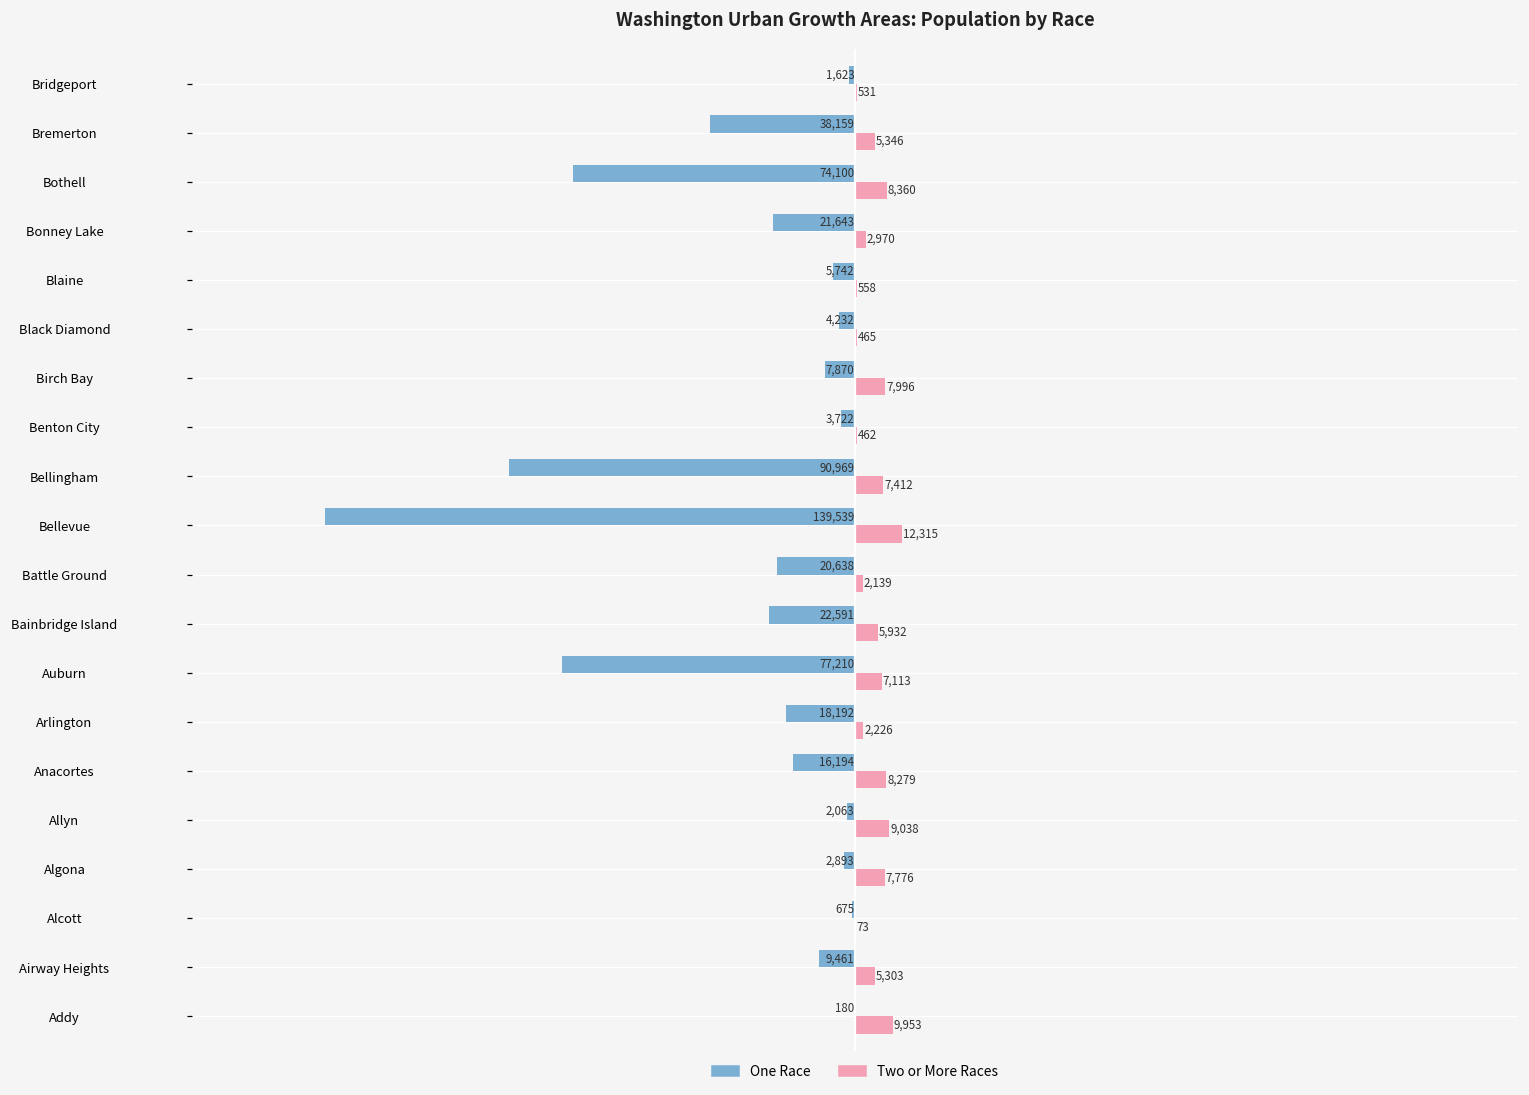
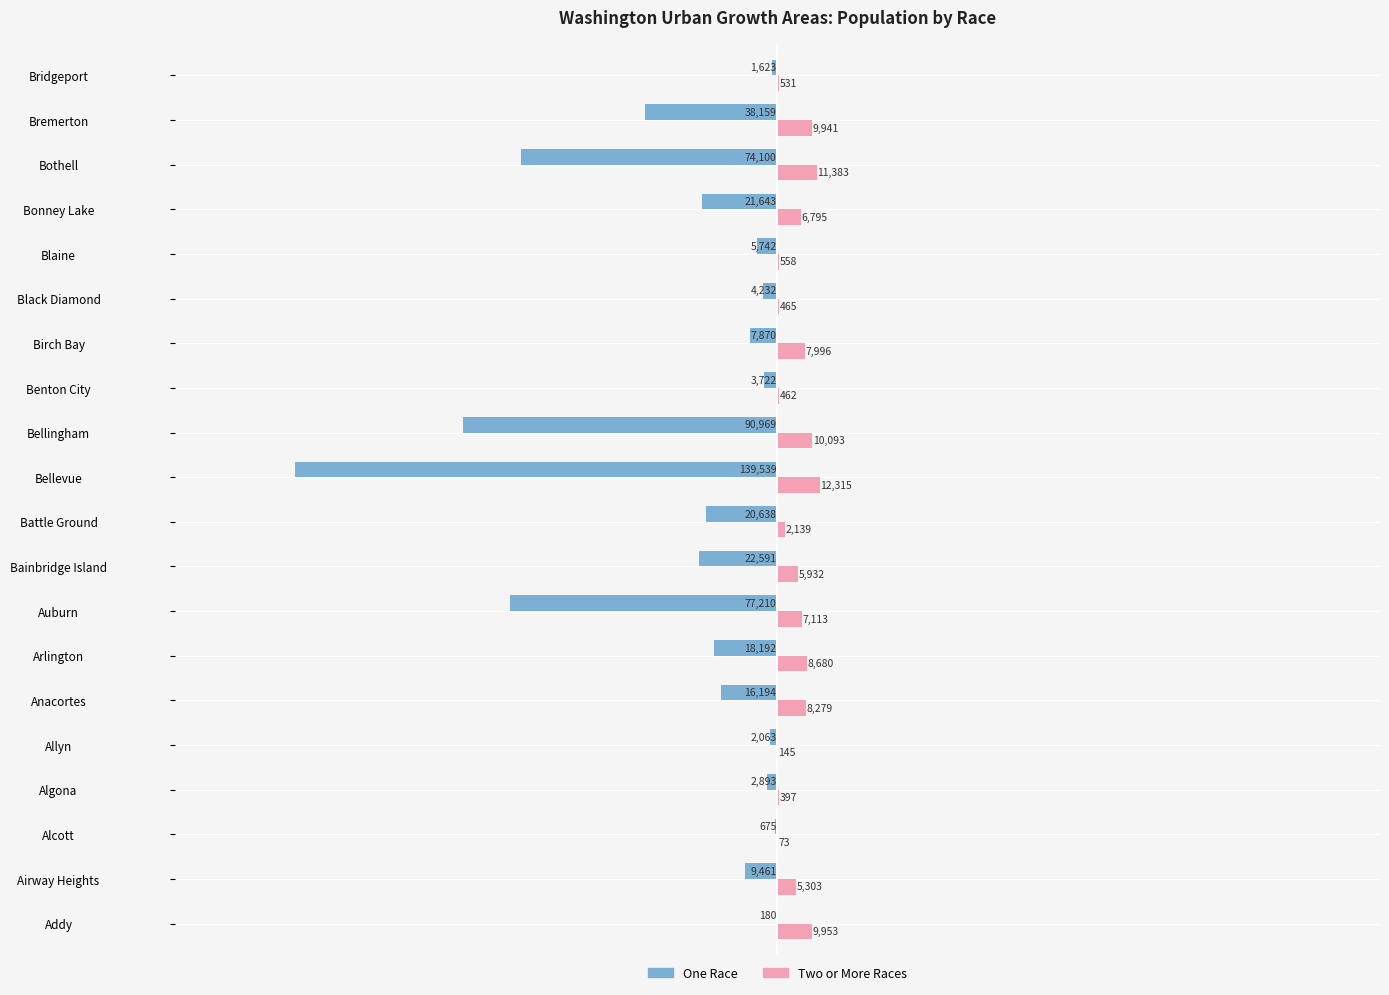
  {
    "Two or More Races": {
      "Bridgeport": "531",
-     "Bremerton": "5,346",
-     "Bothell": "8,360",
-     "Bonney Lake": "2,970",
+     "Bremerton": "9,941",
+     "Bothell": "11,383",
+     "Bonney Lake": "6,795",
      "Blaine": "558",
      "Black Diamond": "465",
      "Birch Bay": "7,996",
      "Benton City": "462",
-     "Bellingham": "7,412",
+     "Bellingham": "10,093",
      "Bellevue": "12,315",
      "Battle Ground": "2,139",
      "Bainbridge Island": "5,932",
      "Auburn": "7,113",
-     "Arlington": "2,226",
+     "Arlington": "8,680",
      "Anacortes": "8,279",
-     "Allyn": "9,038",
-     "Algona": "7,776",
+     "Allyn": "145",
+     "Algona": "397",
      "Alcott": "73",
      "Airway Heights": "5,303",
      "Addy": "9,953"
    }
  }
